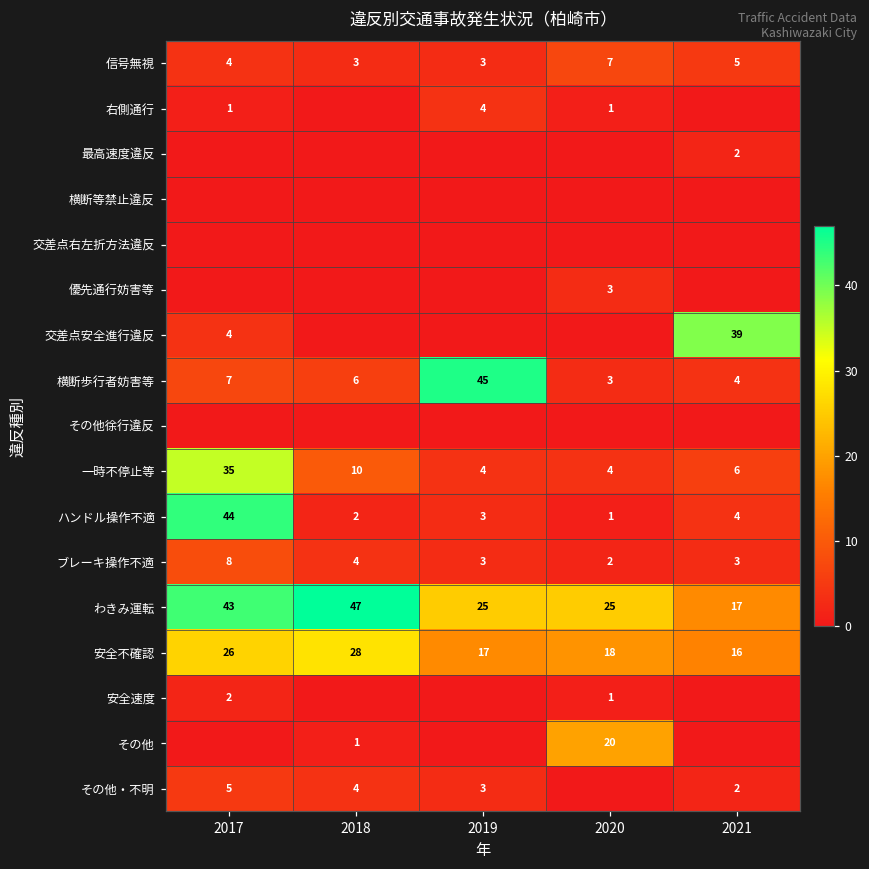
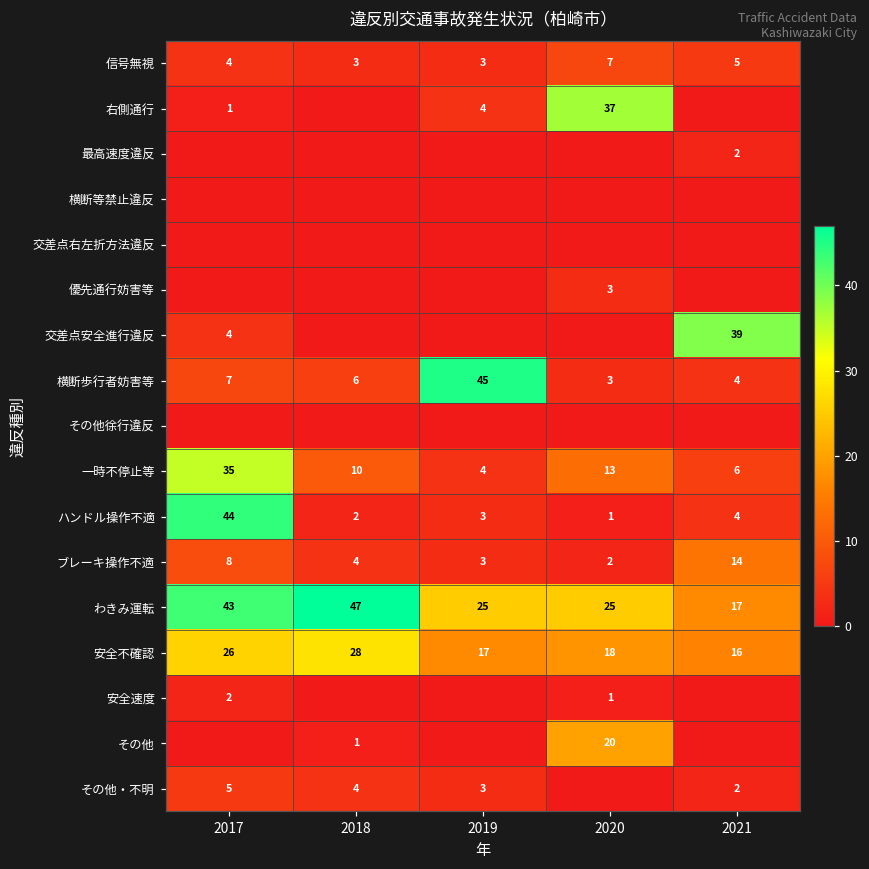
  {
    "信号無視": {
      "2017": 4,
      "2018": 3,
      "2019": 3,
      "2020": 7,
      "2021": 5
    },
    "右側通行": {
      "2017": 1,
      "2019": 4,
-     "2020": 1
+     "2020": 37
    },
    "最高速度違反": {
      "2021": 2
    },
    "優先通行妨害等": {
      "2020": 3
    },
    "交差点安全進行違反": {
      "2017": 4,
      "2021": 39
    },
    "横断歩行者妨害等": {
      "2017": 7,
      "2018": 6,
      "2019": 45,
      "2020": 3,
      "2021": 4
    },
    "一時不停止等": {
      "2017": 35,
      "2018": 10,
      "2019": 4,
-     "2020": 4,
+     "2020": 13,
      "2021": 6
    },
    "ハンドル操作不適": {
      "2017": 44,
      "2018": 2,
      "2019": 3,
      "2020": 1,
      "2021": 4
    },
    "ブレーキ操作不適": {
      "2017": 8,
      "2018": 4,
      "2019": 3,
      "2020": 2,
-     "2021": 3
+     "2021": 14
    },
    "わきみ運転": {
      "2017": 43,
      "2018": 47,
      "2019": 25,
      "2020": 25,
      "2021": 17
    },
    "安全不確認": {
      "2017": 26,
      "2018": 28,
      "2019": 17,
      "2020": 18,
      "2021": 16
    },
    "安全速度": {
      "2017": 2,
      "2020": 1
    },
    "その他": {
      "2018": 1,
      "2020": 20
    },
    "その他・不明": {
      "2017": 5,
      "2018": 4,
      "2019": 3,
      "2021": 2
    }
  }
